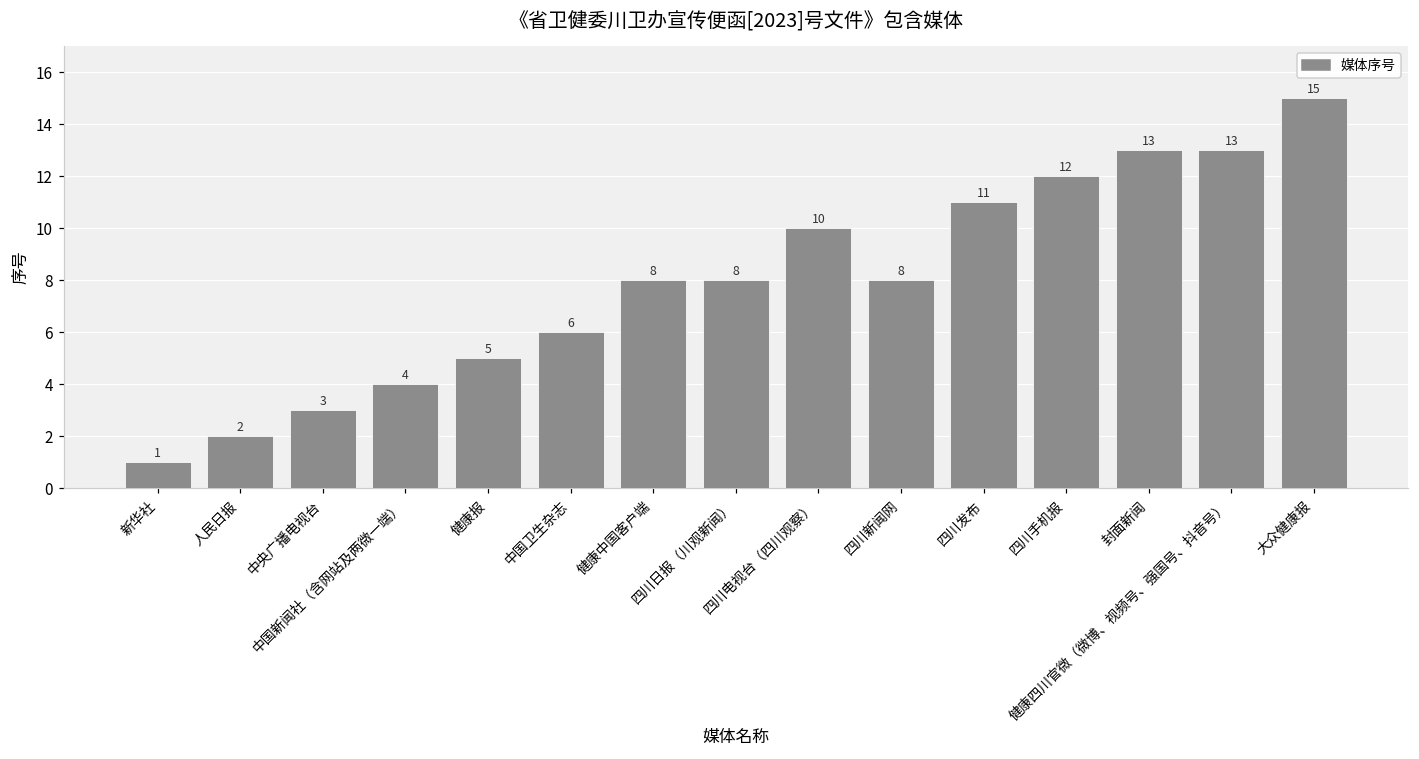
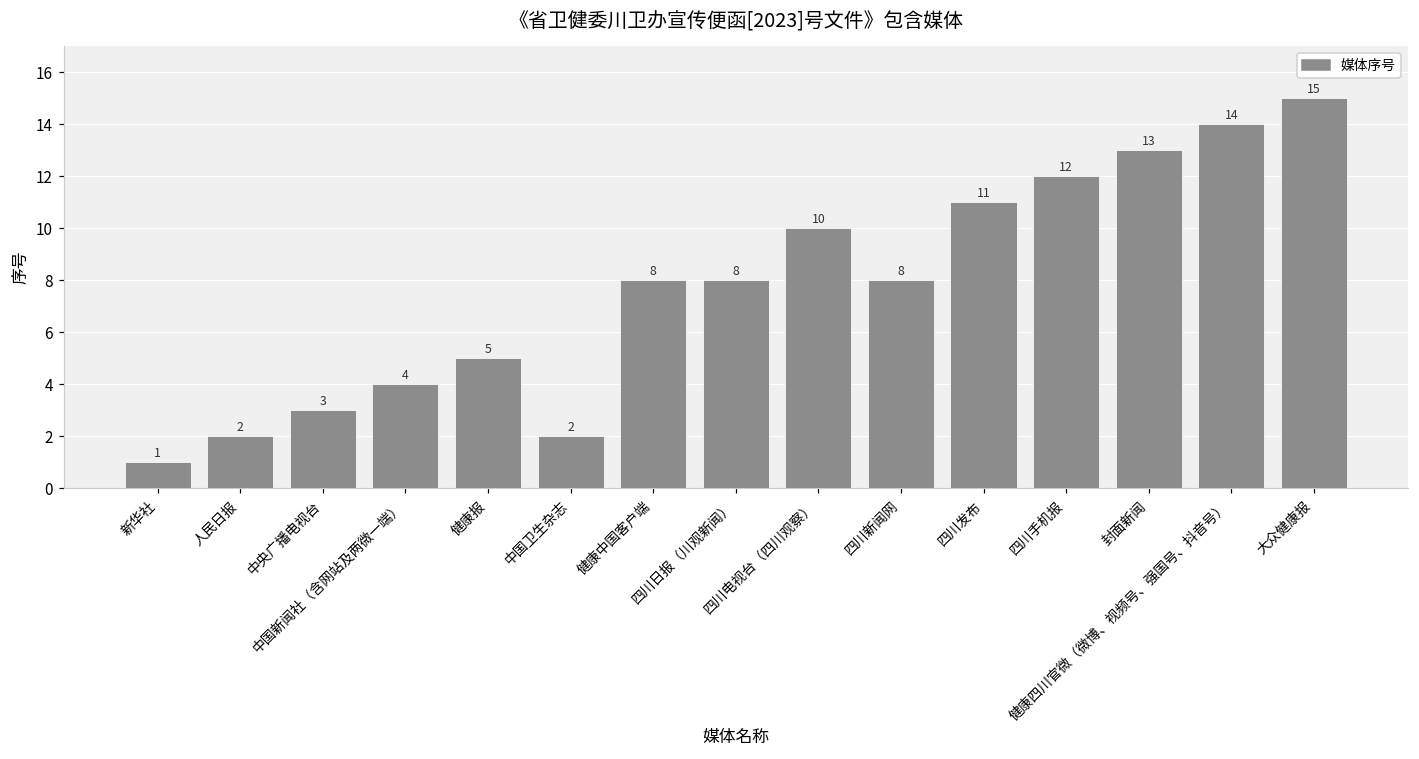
  {
    "新华社": 1,
    "人民日报": 2,
    "中央广播电视台": 3,
    "中国新闻社（含网站及两微一端）": 4,
    "健康报": 5,
-   "中国卫生杂志": 6,
+   "中国卫生杂志": 2,
    "健康中国客户端": 8,
    "四川日报（川观新闻）": 8,
    "四川电视台（四川观察）": 10,
    "四川新闻网": 8,
    "四川发布": 11,
    "四川手机报": 12,
    "封面新闻": 13,
-   "健康四川官微（微博、视频号、强国号、抖音号）": 13,
+   "健康四川官微（微博、视频号、强国号、抖音号）": 14,
    "大众健康报": 15
  }
